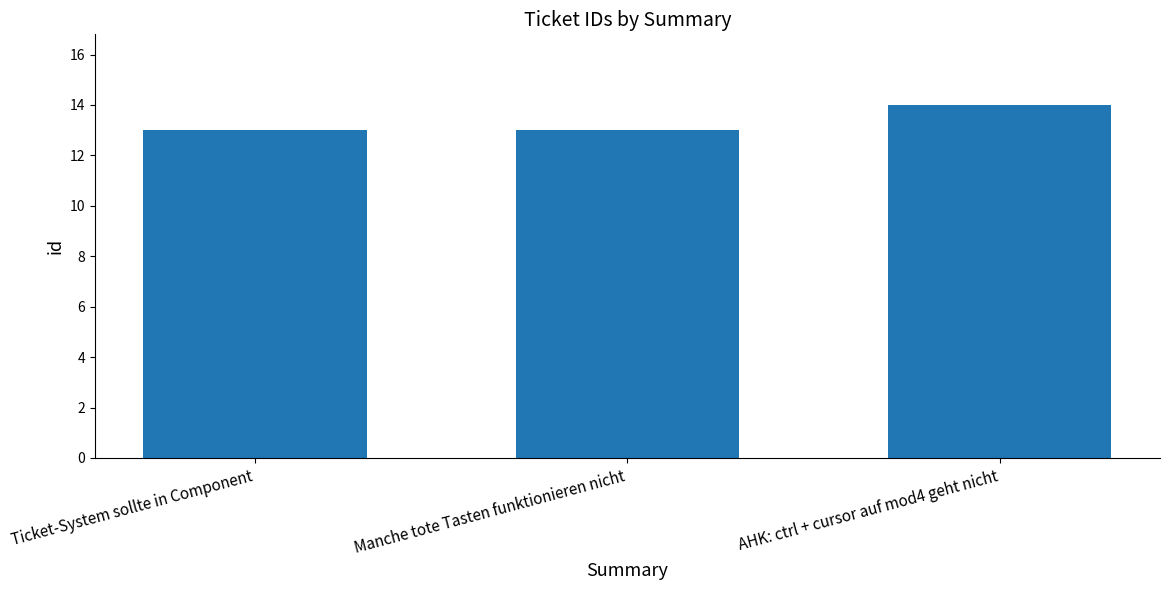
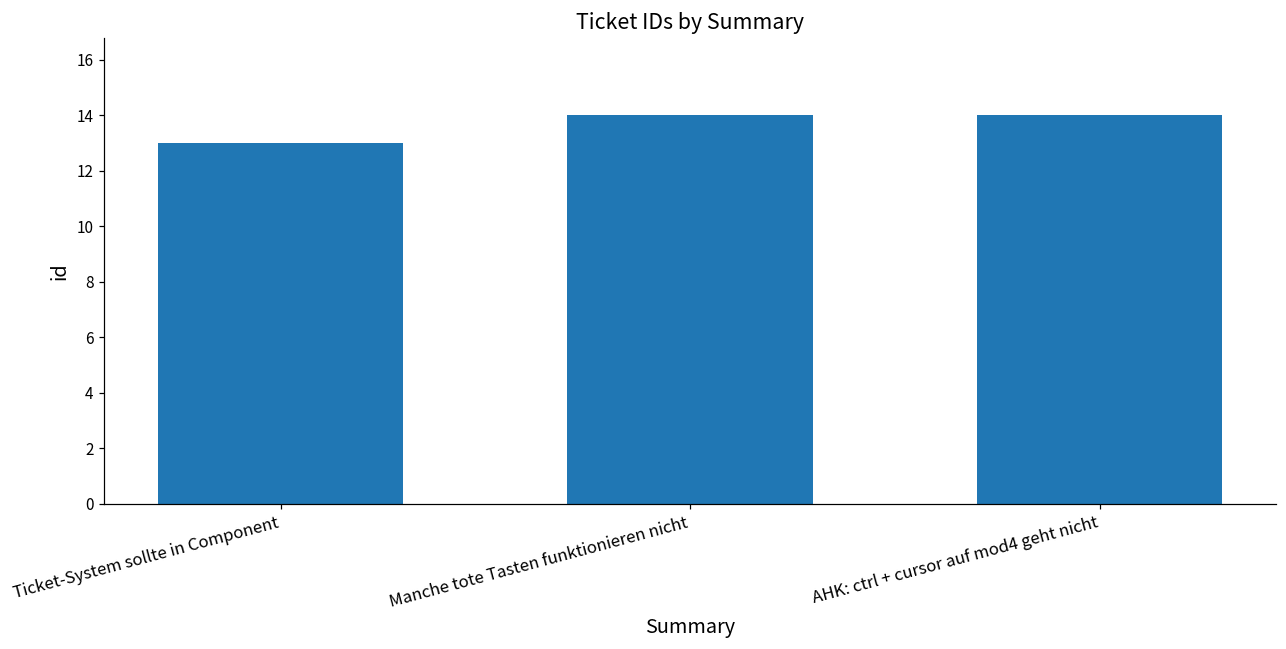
  {
    "Ticket-System sollte in Component": 13,
-   "Manche tote Tasten funktionieren nicht": 13,
+   "Manche tote Tasten funktionieren nicht": 14,
    "AHK: ctrl + cursor auf mod4 geht nicht": 14
  }
